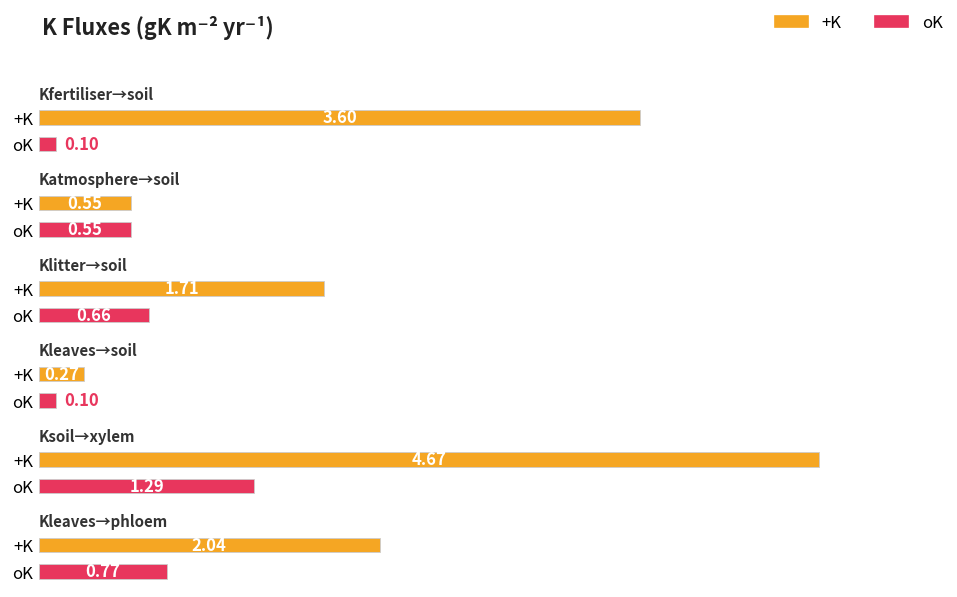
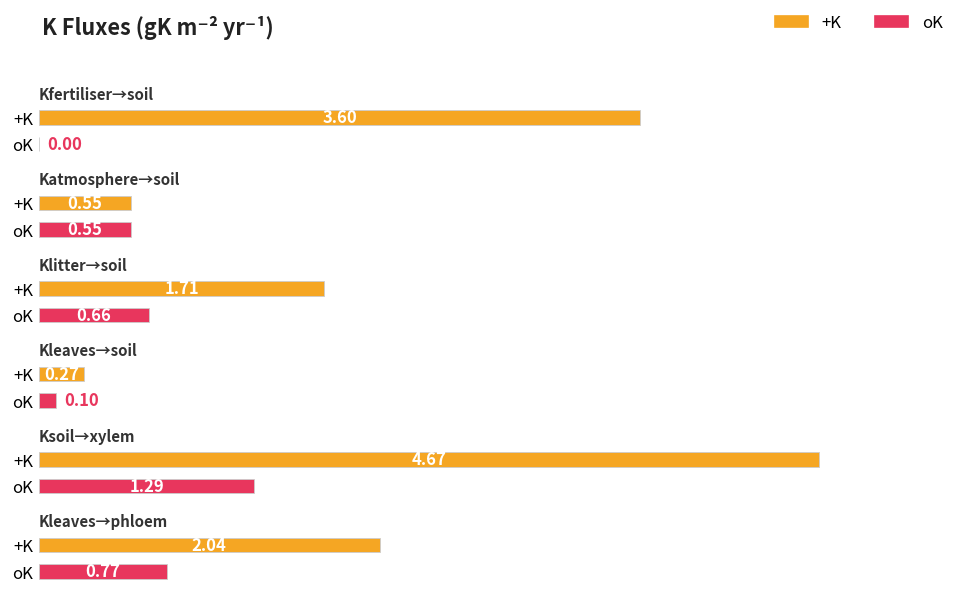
  {
    "Kfertiliser→soil": {
      "+K": 3.60,
-     "oK": 0.10
+     "oK": 0.00
    },
    "Katmosphere→soil": {
      "+K": 0.55,
      "oK": 0.55
    },
    "Klitter→soil": {
      "+K": 1.71,
      "oK": 0.66
    },
    "Kleaves→soil": {
      "+K": 0.27,
      "oK": 0.10
    },
    "Ksoil→xylem": {
      "+K": 4.67,
      "oK": 1.29
    },
    "Kleaves→phloem": {
      "+K": 2.04,
      "oK": 0.77
    }
  }
